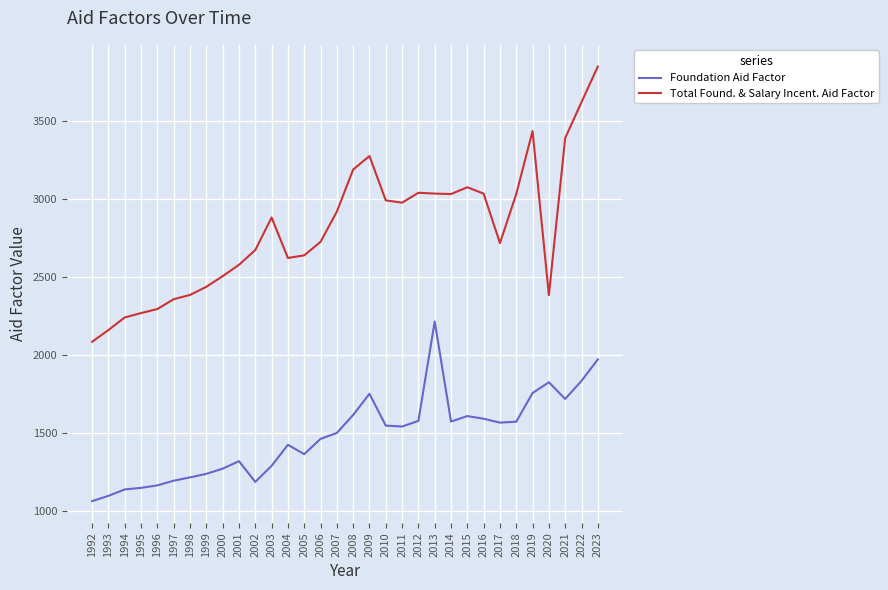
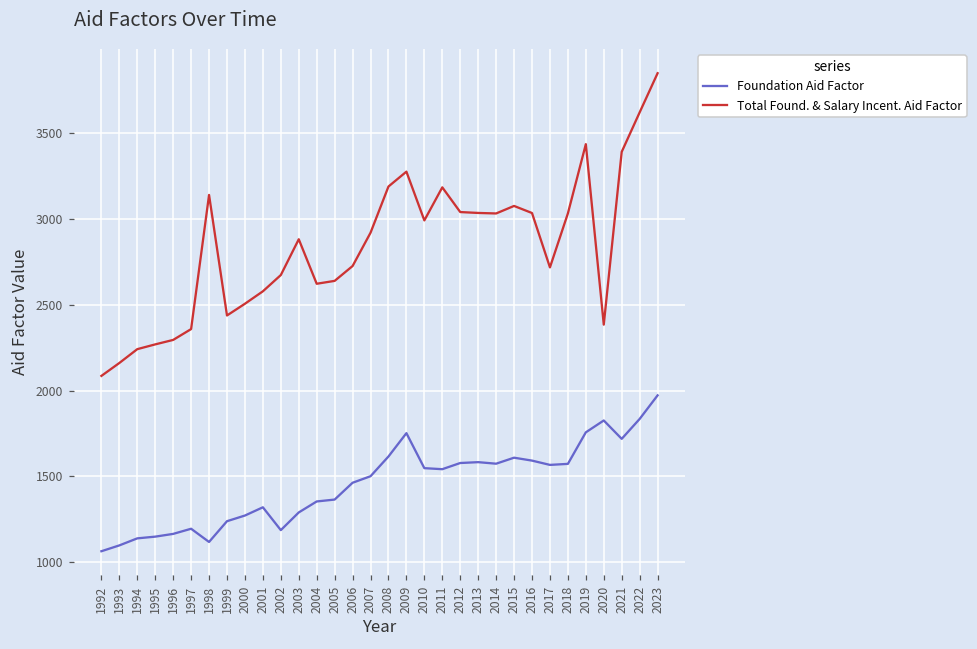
  {
    "Foundation Aid Factor": {
      "1992": 1060,
      "1993": 1100,
      "1994": 1140,
      "1995": 1150,
      "1996": 1170,
      "1997": 1200,
-     "1998": 1220,
+     "1998": 1120,
      "1999": 1240,
      "2000": 1270,
      "2001": 1320,
      "2002": 1190,
      "2003": 1290,
-     "2004": 1430,
+     "2004": 1350,
      "2005": 1370,
      "2006": 1460,
      "2007": 1500,
      "2008": 1620,
      "2009": 1750,
      "2010": 1550,
      "2011": 1540,
      "2012": 1580,
-     "2013": 2220,
+     "2013": 1580,
      "2014": 1570,
      "2015": 1610,
      "2016": 1590,
      "2017": 1570,
      "2018": 1570,
      "2019": 1760,
      "2020": 1830,
      "2021": 1720,
      "2022": 1830,
      "2023": 1970
    },
    "Total Found. & Salary Incent. Aid Factor": {
      "1992": 2090,
      "1993": 2160,
      "1994": 2240,
      "1995": 2270,
      "1996": 2300,
      "1997": 2360,
-     "1998": 2390,
+     "1998": 3140,
      "1999": 2440,
      "2000": 2510,
      "2001": 2580,
      "2002": 2670,
      "2003": 2880,
      "2004": 2620,
      "2005": 2640,
      "2006": 2730,
      "2007": 2920,
      "2008": 3190,
      "2009": 3280,
      "2010": 2990,
-     "2011": 2980,
+     "2011": 3180,
      "2012": 3040,
      "2013": 3040,
      "2014": 3030,
      "2015": 3080,
      "2016": 3030,
      "2017": 2720,
      "2018": 3030,
      "2019": 3440,
      "2020": 2380,
      "2021": 3390,
      "2022": 3620,
      "2023": 3850
    }
  }
